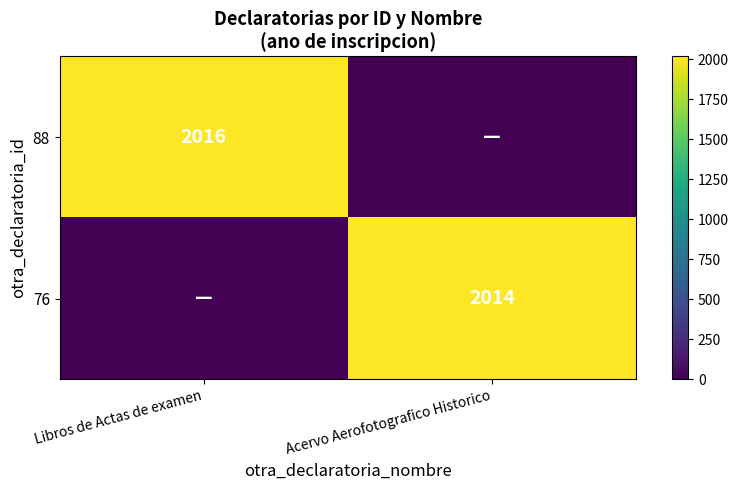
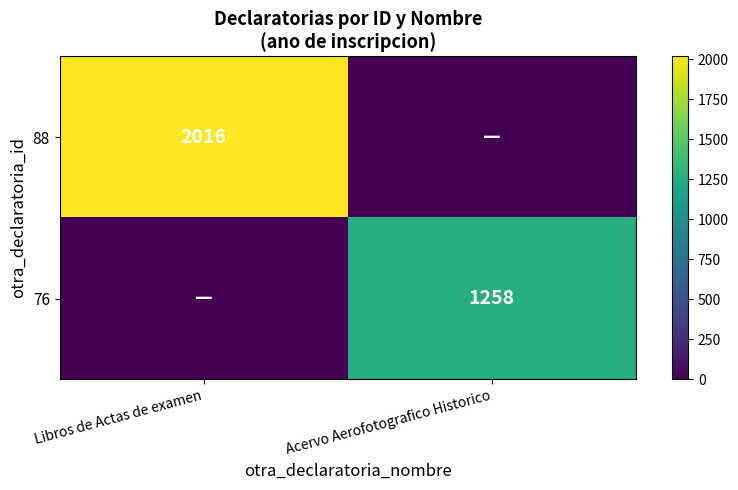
  {
    "88": {
      "Libros de Actas de examen": 2016
    },
    "76": {
-     "Acervo Aerofotografico Historico": 2014
+     "Acervo Aerofotografico Historico": 1258
    }
  }
